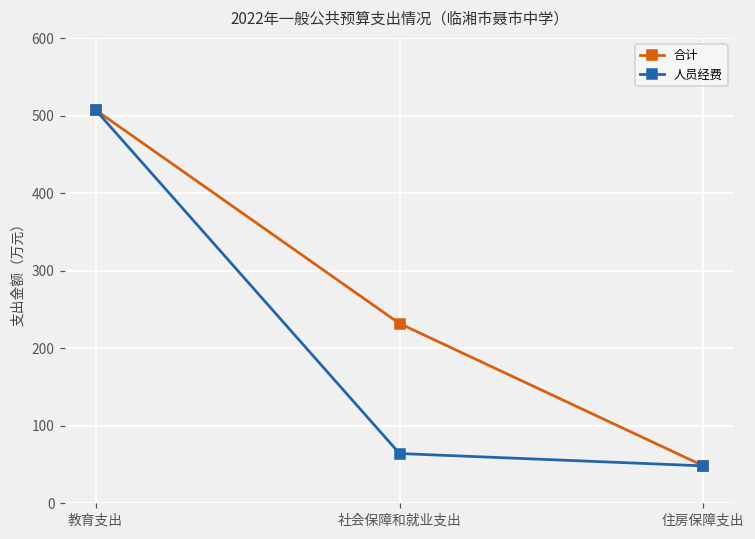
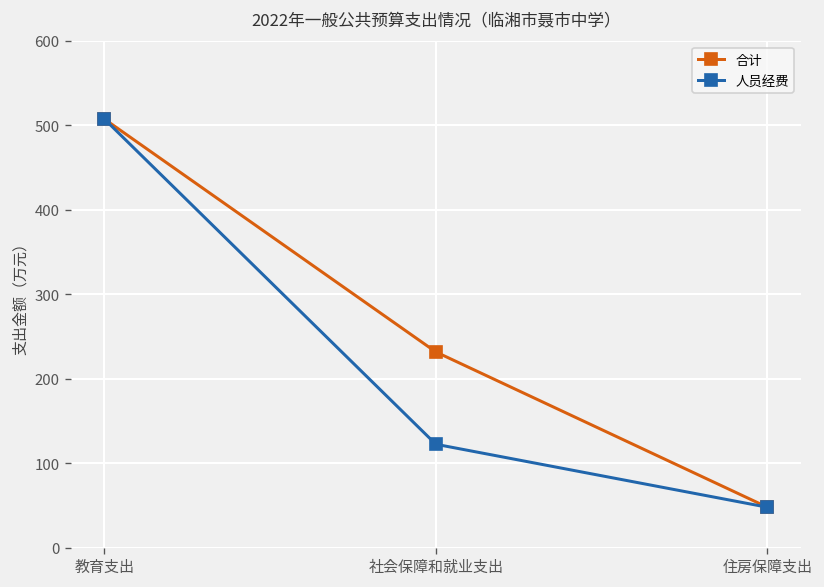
  {
    "合计": {
      "社会保障和就业支出": 230
    },
    "人员经费": {
-     "社会保障和就业支出": 60
+     "社会保障和就业支出": 120
    }
  }
